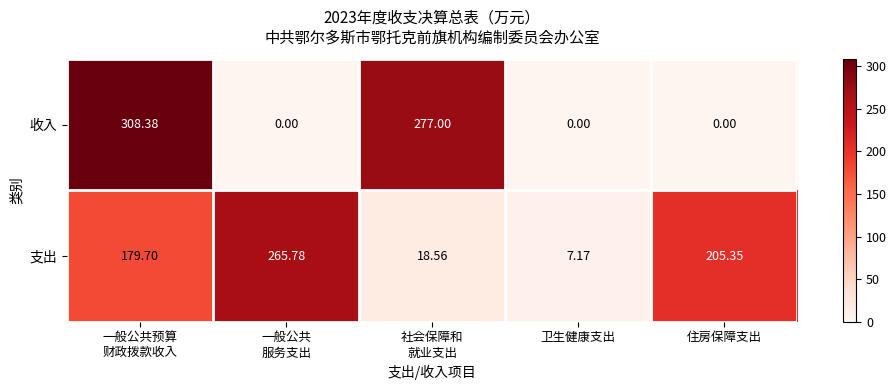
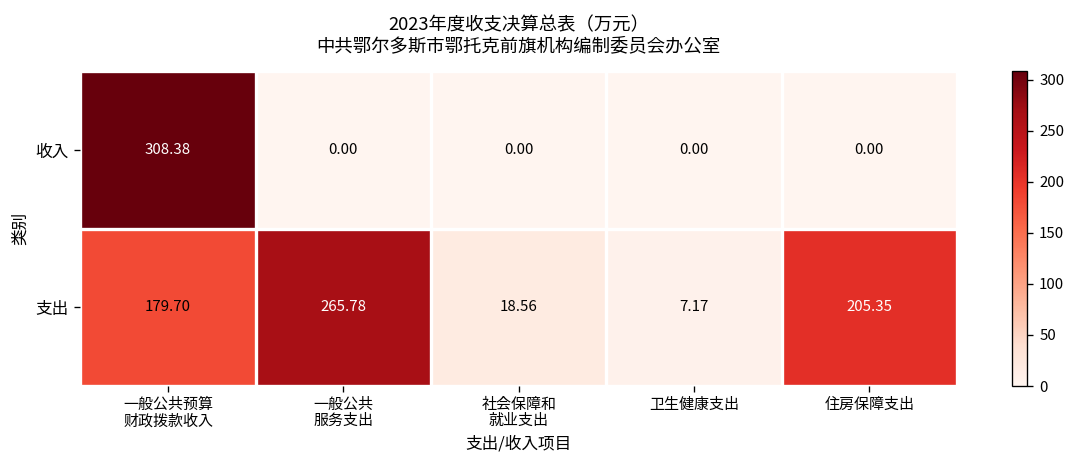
  {
    "收入": {
      "一般公共预算 财政拨款收入": 308.38,
      "一般公共 服务支出": 0.00,
-     "社会保障和 就业支出": 277.00,
+     "社会保障和 就业支出": 0.00,
      "卫生健康支出": 0.00,
      "住房保障支出": 0.00
    },
    "支出": {
      "一般公共预算 财政拨款收入": 179.70,
      "一般公共 服务支出": 265.78,
      "社会保障和 就业支出": 18.56,
      "卫生健康支出": 7.17,
      "住房保障支出": 205.35
    }
  }
